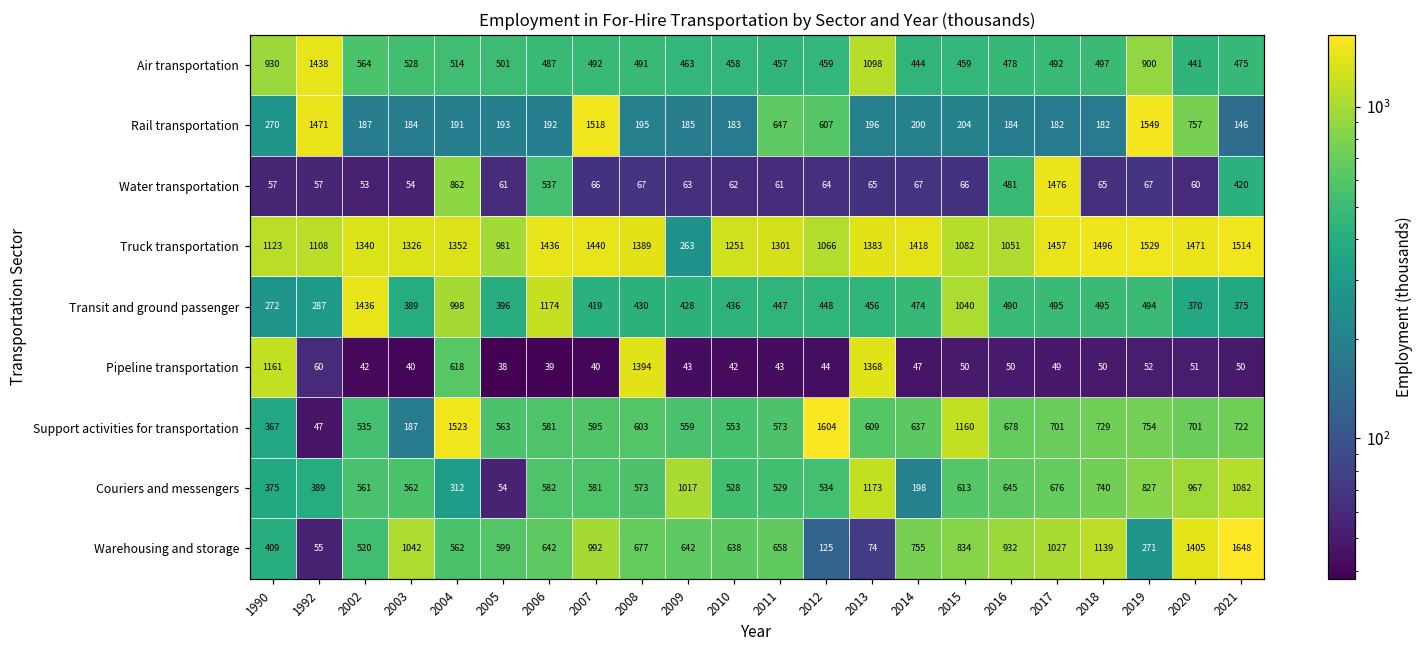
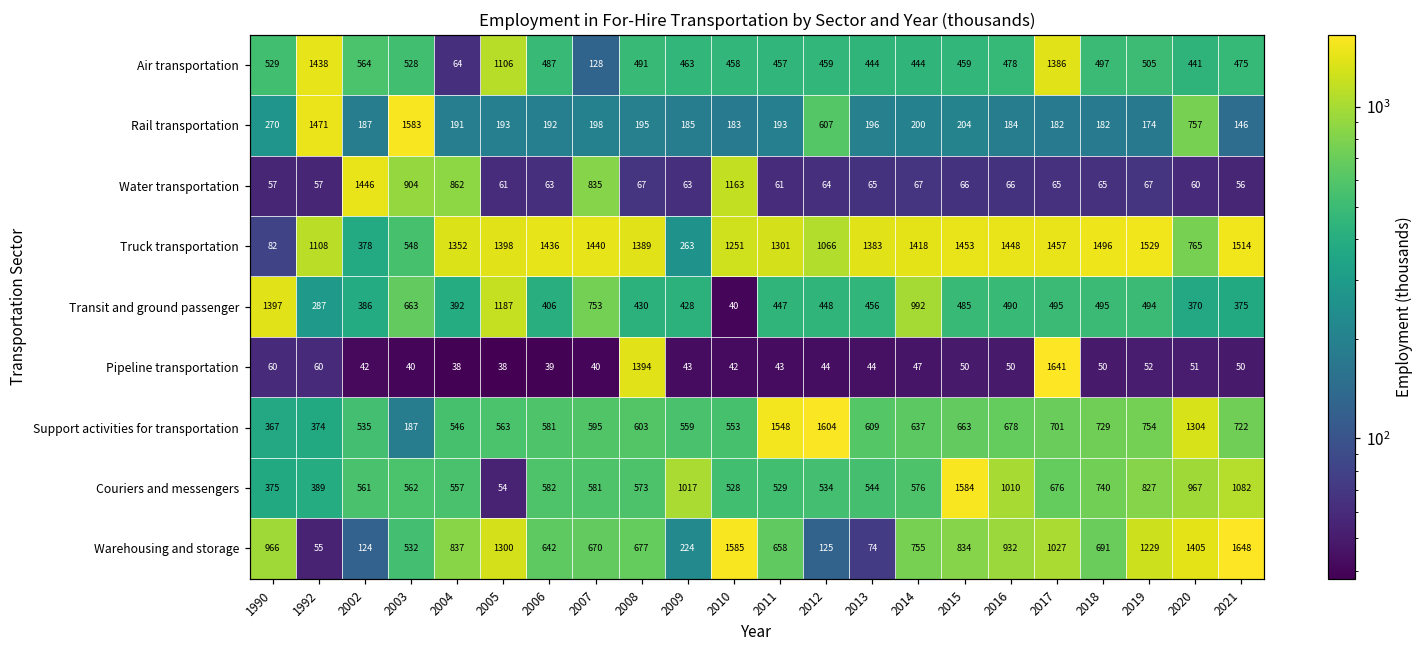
  {
    "Air transportation": {
-     "1990": 930,
+     "1990": 529,
      "1992": 1438,
      "2002": 564,
      "2003": 528,
-     "2004": 514,
-     "2005": 501,
+     "2004": 64,
+     "2005": 1106,
      "2006": 487,
-     "2007": 492,
+     "2007": 128,
      "2008": 491,
      "2009": 463,
      "2010": 458,
      "2011": 457,
      "2012": 459,
-     "2013": 1098,
+     "2013": 444,
      "2014": 444,
      "2015": 459,
      "2016": 478,
-     "2017": 492,
+     "2017": 1386,
      "2018": 497,
-     "2019": 900,
+     "2019": 505,
      "2020": 441,
      "2021": 475
    },
    "Rail transportation": {
      "1990": 270,
      "1992": 1471,
      "2002": 187,
-     "2003": 184,
+     "2003": 1583,
      "2004": 191,
      "2005": 193,
      "2006": 192,
-     "2007": 1518,
+     "2007": 198,
      "2008": 195,
      "2009": 185,
      "2010": 183,
-     "2011": 647,
+     "2011": 193,
      "2012": 607,
      "2013": 196,
      "2014": 200,
      "2015": 204,
      "2016": 184,
      "2017": 182,
      "2018": 182,
-     "2019": 1549,
+     "2019": 174,
      "2020": 757,
      "2021": 146
    },
    "Water transportation": {
      "1990": 57,
      "1992": 57,
-     "2002": 53,
-     "2003": 54,
+     "2002": 1446,
+     "2003": 904,
      "2004": 862,
      "2005": 61,
-     "2006": 537,
-     "2007": 66,
+     "2006": 63,
+     "2007": 835,
      "2008": 67,
      "2009": 63,
-     "2010": 62,
+     "2010": 1163,
      "2011": 61,
      "2012": 64,
      "2013": 65,
      "2014": 67,
      "2015": 66,
-     "2016": 481,
-     "2017": 1476,
+     "2016": 66,
+     "2017": 65,
      "2018": 65,
      "2019": 67,
      "2020": 60,
-     "2021": 420
+     "2021": 56
    },
    "Truck transportation": {
-     "1990": 1123,
+     "1990": 82,
      "1992": 1108,
-     "2002": 1340,
-     "2003": 1326,
+     "2002": 378,
+     "2003": 548,
      "2004": 1352,
-     "2005": 981,
+     "2005": 1398,
      "2006": 1436,
      "2007": 1440,
      "2008": 1389,
      "2009": 263,
      "2010": 1251,
      "2011": 1301,
      "2012": 1066,
      "2013": 1383,
      "2014": 1418,
-     "2015": 1082,
-     "2016": 1051,
+     "2015": 1453,
+     "2016": 1448,
      "2017": 1457,
      "2018": 1496,
      "2019": 1529,
-     "2020": 1471,
+     "2020": 765,
      "2021": 1514
    },
    "Transit and ground passenger": {
-     "1990": 272,
+     "1990": 1397,
      "1992": 287,
-     "2002": 1436,
-     "2003": 389,
-     "2004": 998,
-     "2005": 396,
-     "2006": 1174,
-     "2007": 419,
+     "2002": 386,
+     "2003": 663,
+     "2004": 392,
+     "2005": 1187,
+     "2006": 406,
+     "2007": 753,
      "2008": 430,
      "2009": 428,
-     "2010": 436,
+     "2010": 40,
      "2011": 447,
      "2012": 448,
      "2013": 456,
-     "2014": 474,
-     "2015": 1040,
+     "2014": 992,
+     "2015": 485,
      "2016": 490,
      "2017": 495,
      "2018": 495,
      "2019": 494,
      "2020": 370,
      "2021": 375
    },
    "Pipeline transportation": {
-     "1990": 1161,
+     "1990": 60,
      "1992": 60,
      "2002": 42,
      "2003": 40,
-     "2004": 618,
+     "2004": 38,
      "2005": 38,
      "2006": 39,
      "2007": 40,
      "2008": 1394,
      "2009": 43,
      "2010": 42,
      "2011": 43,
      "2012": 44,
-     "2013": 1368,
+     "2013": 44,
      "2014": 47,
      "2015": 50,
      "2016": 50,
-     "2017": 49,
+     "2017": 1641,
      "2018": 50,
      "2019": 52,
      "2020": 51,
      "2021": 50
    },
    "Support activities for transportation": {
      "1990": 367,
-     "1992": 47,
+     "1992": 374,
      "2002": 535,
      "2003": 187,
-     "2004": 1523,
+     "2004": 546,
      "2005": 563,
      "2006": 581,
      "2007": 595,
      "2008": 603,
      "2009": 559,
      "2010": 553,
-     "2011": 573,
+     "2011": 1548,
      "2012": 1604,
      "2013": 609,
      "2014": 637,
-     "2015": 1160,
+     "2015": 663,
      "2016": 678,
      "2017": 701,
      "2018": 729,
      "2019": 754,
-     "2020": 701,
+     "2020": 1304,
      "2021": 722
    },
    "Couriers and messengers": {
      "1990": 375,
      "1992": 389,
      "2002": 561,
      "2003": 562,
-     "2004": 312,
+     "2004": 557,
      "2005": 54,
      "2006": 582,
      "2007": 581,
      "2008": 573,
      "2009": 1017,
      "2010": 528,
      "2011": 529,
      "2012": 534,
-     "2013": 1173,
-     "2014": 198,
-     "2015": 613,
-     "2016": 645,
+     "2013": 544,
+     "2014": 576,
+     "2015": 1584,
+     "2016": 1010,
      "2017": 676,
      "2018": 740,
      "2019": 827,
      "2020": 967,
      "2021": 1082
    },
    "Warehousing and storage": {
-     "1990": 409,
+     "1990": 966,
      "1992": 55,
-     "2002": 520,
-     "2003": 1042,
-     "2004": 562,
-     "2005": 599,
+     "2002": 124,
+     "2003": 532,
+     "2004": 837,
+     "2005": 1300,
      "2006": 642,
-     "2007": 992,
+     "2007": 670,
      "2008": 677,
-     "2009": 642,
-     "2010": 638,
+     "2009": 224,
+     "2010": 1585,
      "2011": 658,
      "2012": 125,
      "2013": 74,
      "2014": 755,
      "2015": 834,
      "2016": 932,
      "2017": 1027,
-     "2018": 1139,
-     "2019": 271,
+     "2018": 691,
+     "2019": 1229,
      "2020": 1405,
      "2021": 1648
    }
  }
